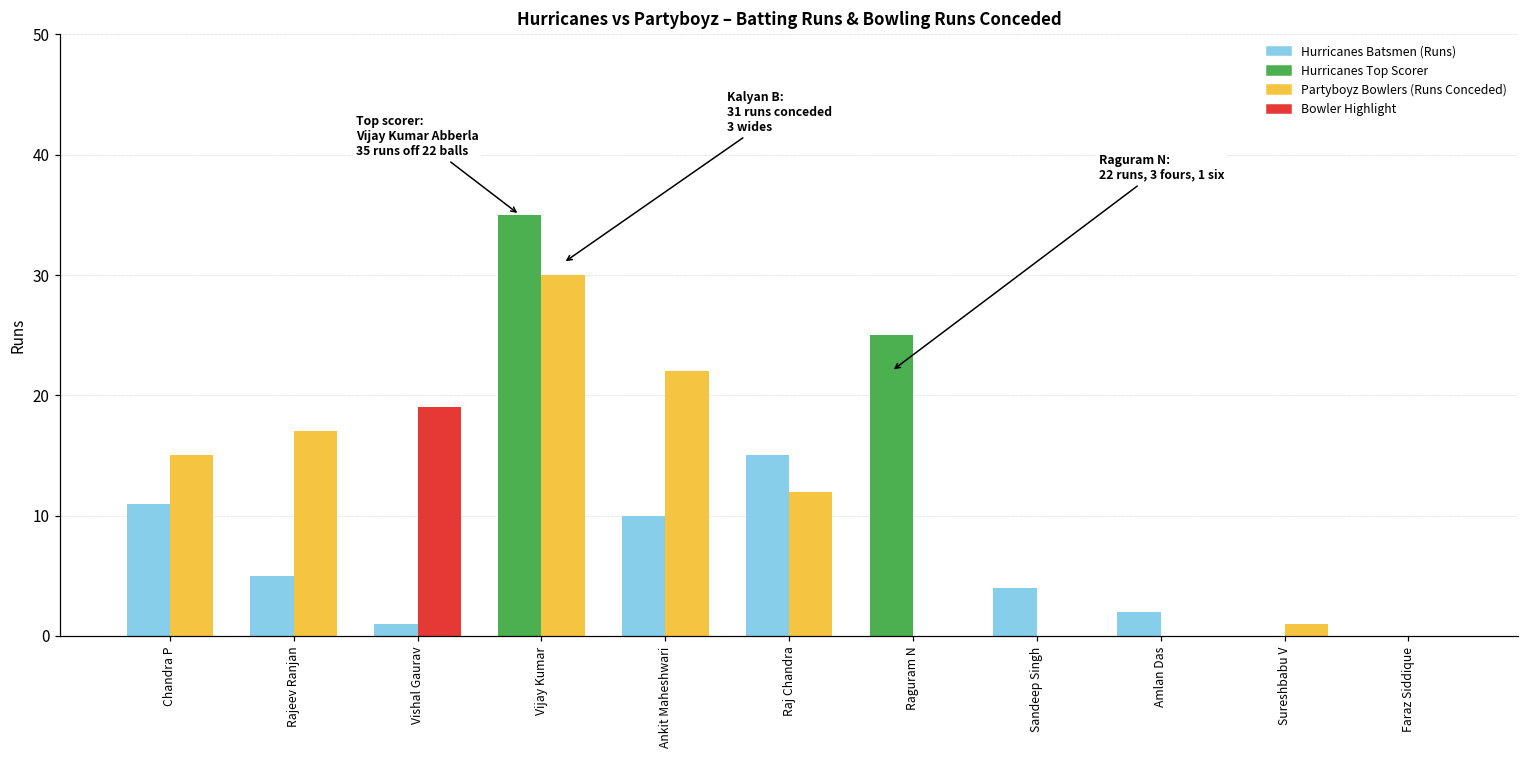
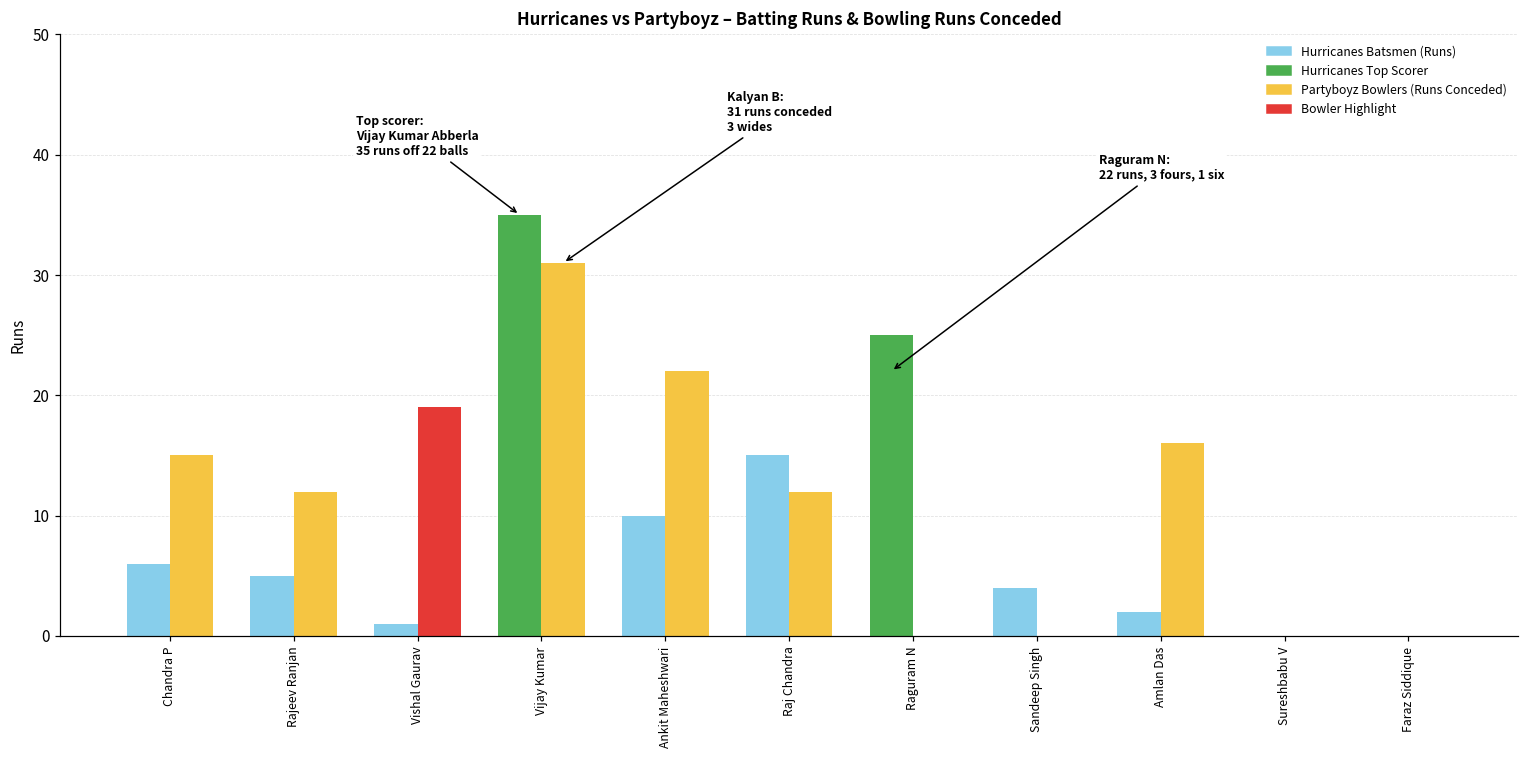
  {
    "Hurricanes Batsmen (Runs)": {
-     "Chandra P": 11,
+     "Chandra P": 6,
      "Rajeev Ranjan": 5,
      "Vishal Gaurav": 1,
      "Ankit Maheshwari": 10,
      "Raj Chandra": 15,
      "Sandeep Singh": 4,
      "Amlan Das": 2,
      "Sureshbabu V": 0,
      "Faraz Siddique": 0
    },
    "Partyboyz Bowlers (Runs Conceded)": {
      "Chandra P": 15,
-     "Rajeev Ranjan": 17,
+     "Rajeev Ranjan": 12,
      "Vishal Gaurav": 19,
-     "Vijay Kumar": 30,
+     "Vijay Kumar": 31,
      "Ankit Maheshwari": 22,
      "Raj Chandra": 12,
      "Raguram N": 0,
      "Sandeep Singh": 0,
-     "Amlan Das": 0,
-     "Sureshbabu V": 1,
+     "Amlan Das": 16,
+     "Sureshbabu V": 0,
      "Faraz Siddique": 0
    }
  }
